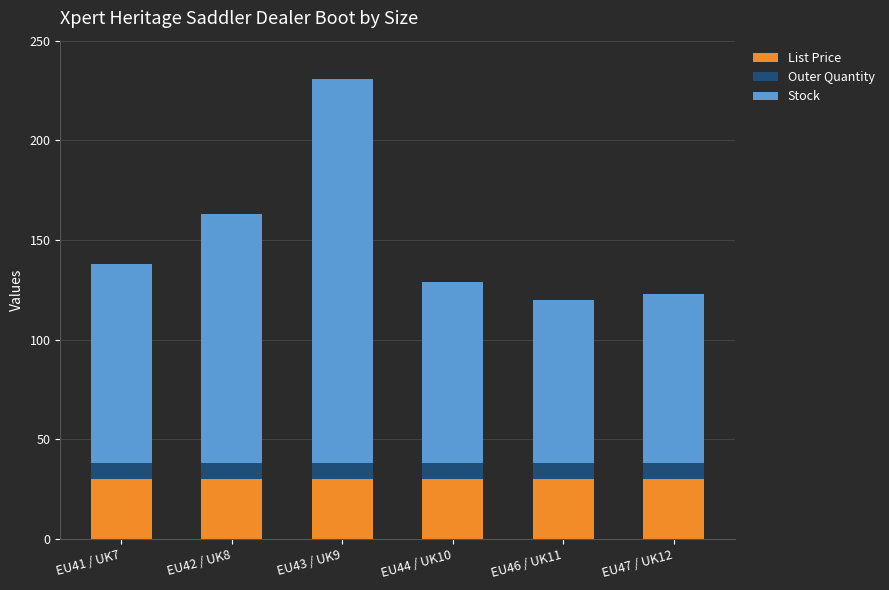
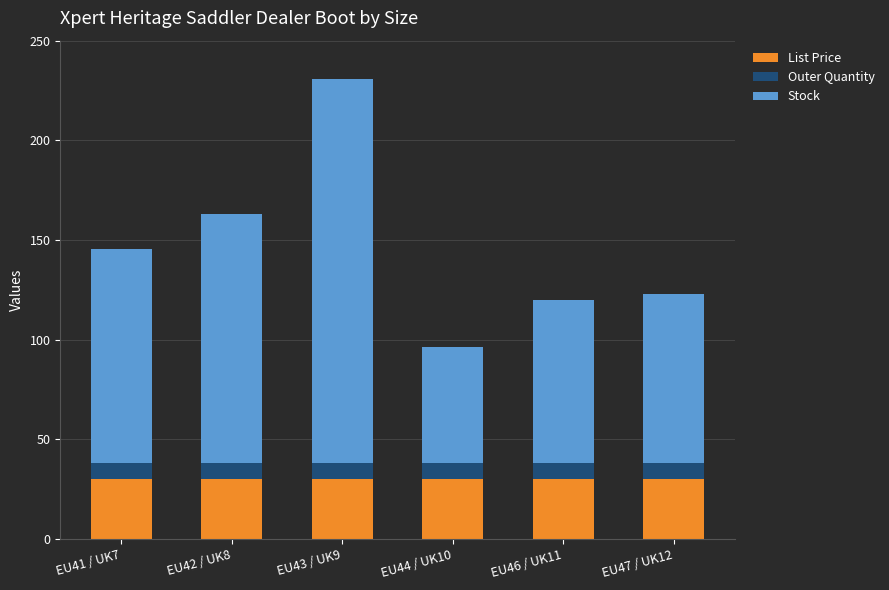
  {
    "List Price": {
      "EU41 / UK7": 30,
      "EU42 / UK8": 30,
      "EU43 / UK9": 30,
      "EU44 / UK10": 30,
      "EU46 / UK11": 30,
      "EU47 / UK12": 30
    },
    "Outer Quantity": {
      "EU41 / UK7": 8,
      "EU42 / UK8": 8,
      "EU43 / UK9": 8,
      "EU44 / UK10": 8,
      "EU46 / UK11": 8,
      "EU47 / UK12": 8
    },
    "Stock": {
-     "EU41 / UK7": 100,
+     "EU41 / UK7": 107,
      "EU42 / UK8": 125,
      "EU43 / UK9": 193,
-     "EU44 / UK10": 91,
+     "EU44 / UK10": 59,
      "EU46 / UK11": 82,
      "EU47 / UK12": 85
    }
  }
